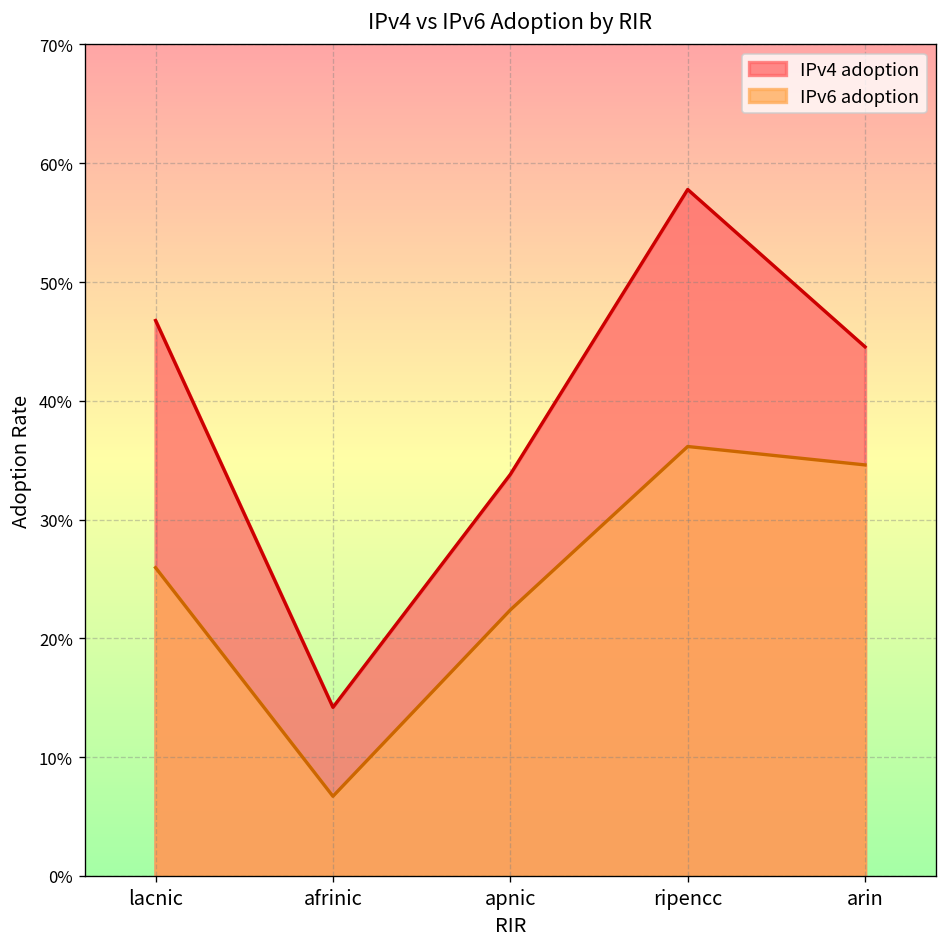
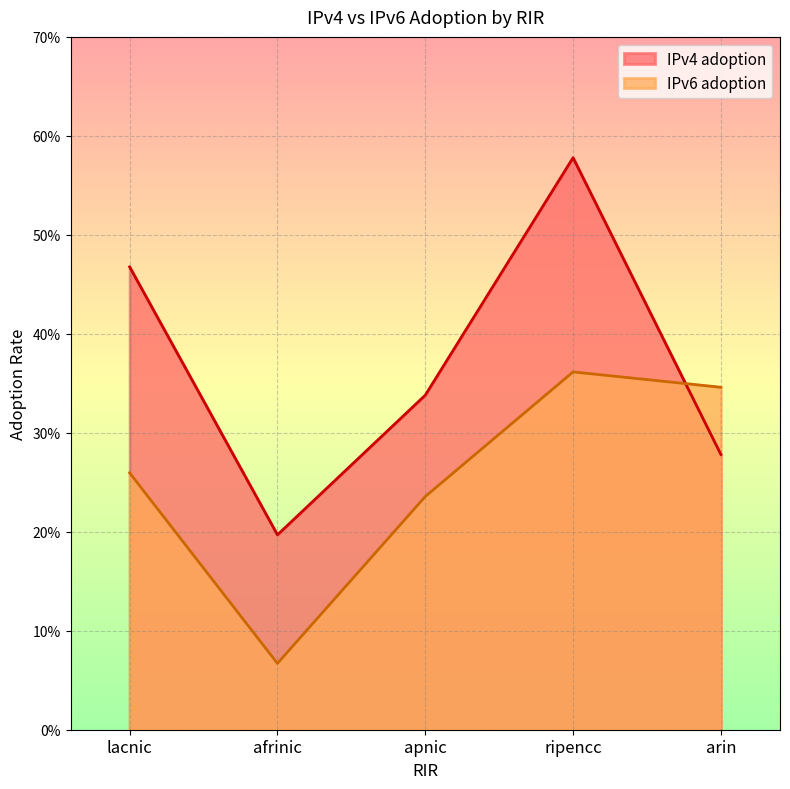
  {
    "IPv4 adoption": {
      "lacnic": "47%",
-     "afrinic": "14%",
+     "afrinic": "20%",
      "apnic": "34%",
      "ripencc": "58%",
-     "arin": "45%"
+     "arin": "28%"
    },
    "IPv6 adoption": {
      "lacnic": "26%",
      "afrinic": "7%",
-     "apnic": "22%",
+     "apnic": "24%",
      "ripencc": "36%",
      "arin": "35%"
    }
  }
